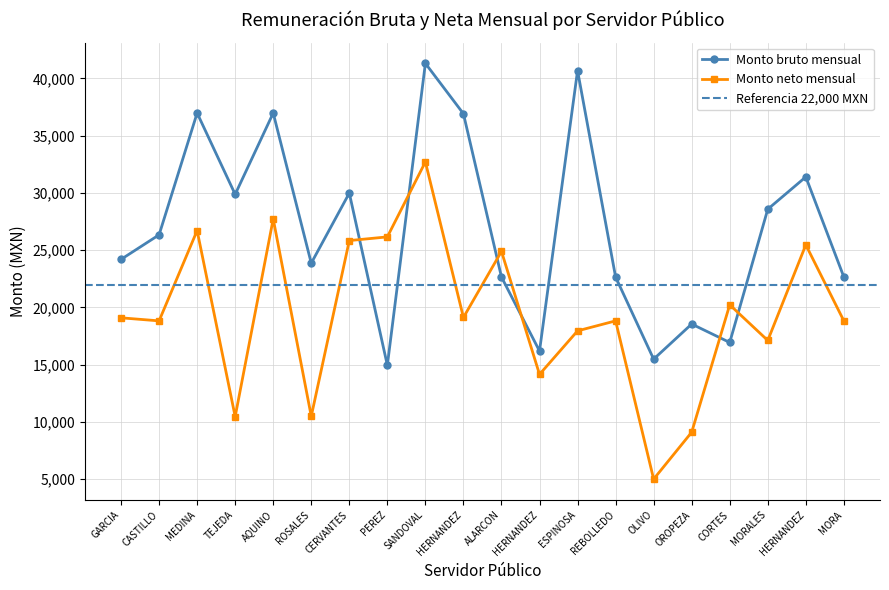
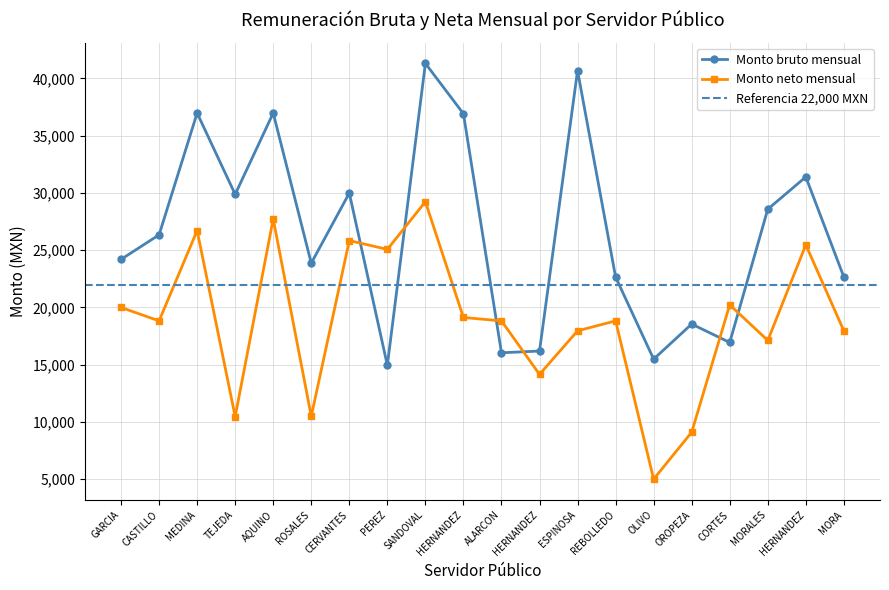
  {
    "Monto bruto mensual": {
      "GARCIA": "24,200",
      "CASTILLO": "26,300",
      "MEDINA": "37,000",
      "TEJEDA": "29,900",
      "AQUINO": "37,000",
      "ROSALES": "23,900",
      "CERVANTES": "30,000",
      "PEREZ": "14,900",
      "SANDOVAL": "41,300",
-     "ALARCON": "22,700",
+     "ALARCON": "16,000",
      "ESPINOSA": "40,700",
      "REBOLLEDO": "22,700",
      "OLIVO": "15,500",
      "OROPEZA": "18,500",
      "CORTES": "16,900",
      "MORALES": "28,600",
      "MORA": "22,700"
    },
    "Monto neto mensual": {
-     "GARCIA": "19,100",
+     "GARCIA": "20,000",
      "CASTILLO": "18,800",
      "MEDINA": "26,700",
      "TEJEDA": "10,500",
      "AQUINO": "27,700",
      "ROSALES": "10,500",
      "CERVANTES": "25,800",
-     "PEREZ": "26,200",
-     "SANDOVAL": "32,700",
-     "ALARCON": "24,900",
+     "PEREZ": "25,100",
+     "SANDOVAL": "29,200",
+     "ALARCON": "18,800",
      "ESPINOSA": "18,000",
      "REBOLLEDO": "18,800",
      "OLIVO": "5,000",
      "OROPEZA": "9,100",
      "CORTES": "20,200",
      "MORALES": "17,100",
-     "MORA": "18,800"
+     "MORA": "18,000"
    }
  }
